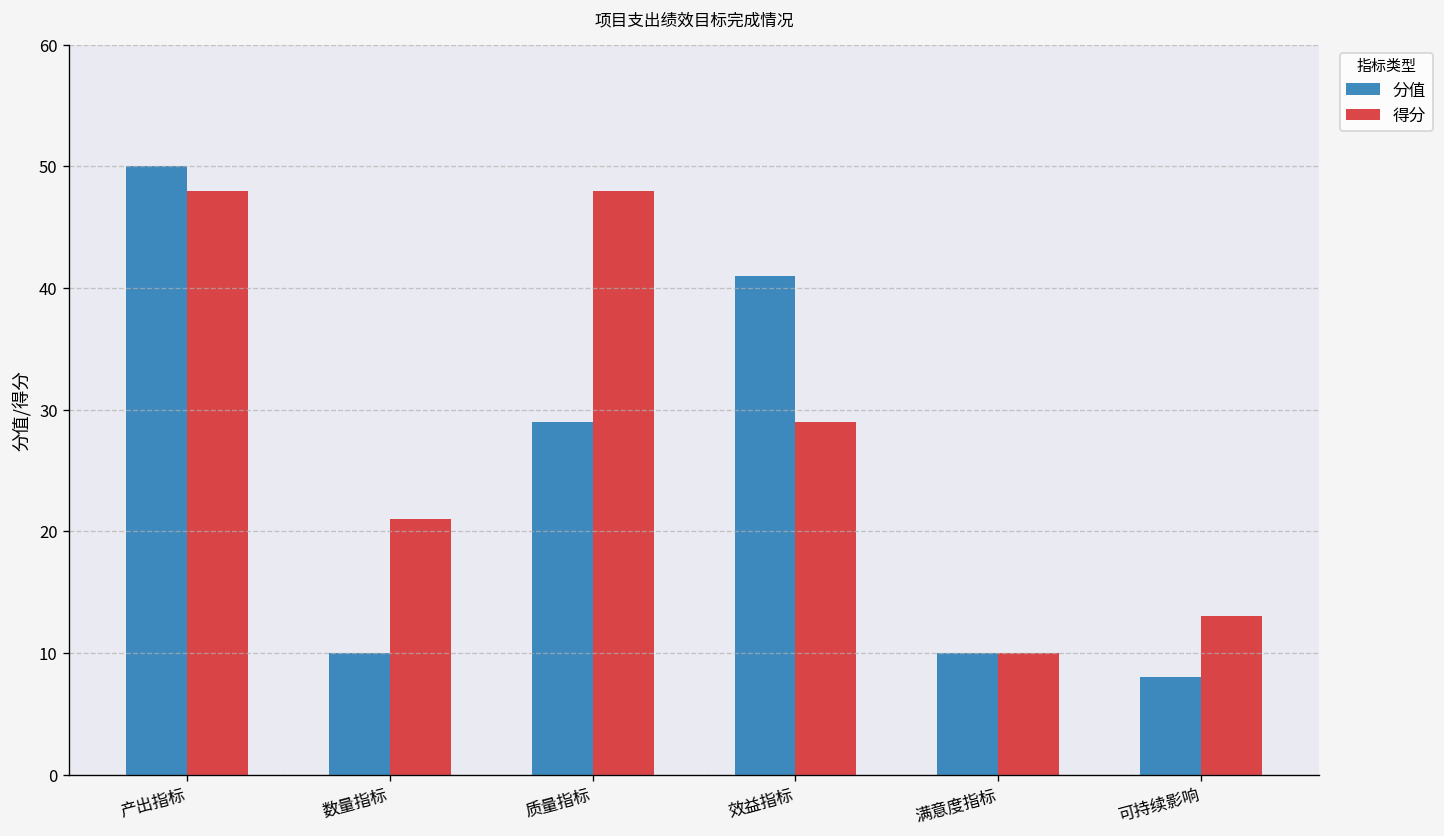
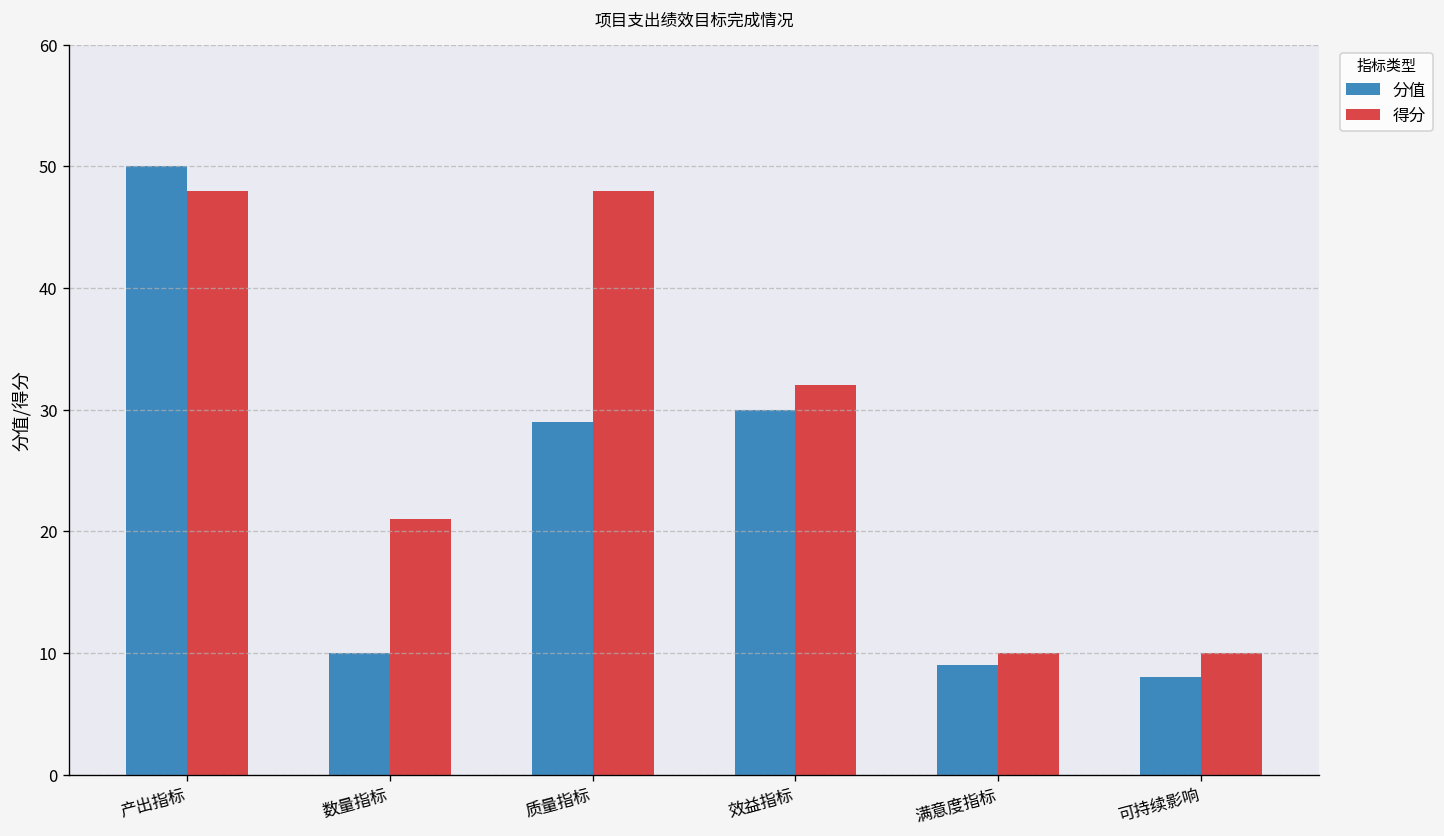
  {
    "分值": {
      "产出指标": 50,
      "数量指标": 10,
      "质量指标": 29,
-     "效益指标": 41,
-     "满意度指标": 10,
+     "效益指标": 30,
+     "满意度指标": 9,
      "可持续影响": 8
    },
    "得分": {
      "产出指标": 48,
      "数量指标": 21,
      "质量指标": 48,
-     "效益指标": 29,
+     "效益指标": 32,
      "满意度指标": 10,
-     "可持续影响": 13
+     "可持续影响": 10
    }
  }
